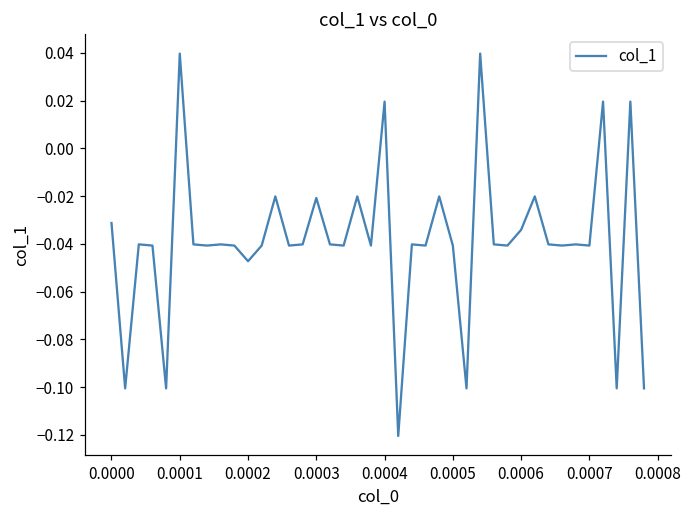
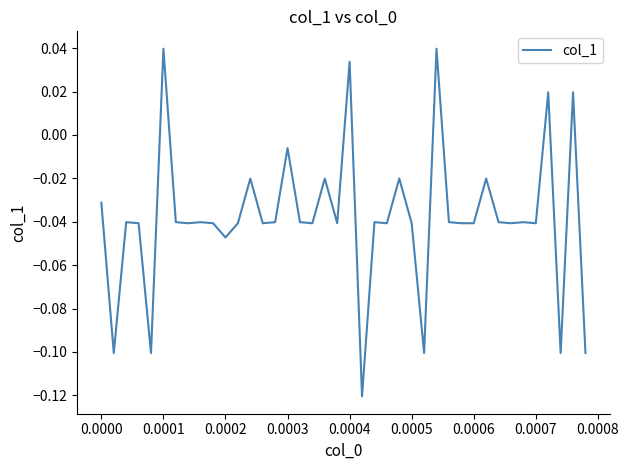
  {
    "0.0000": -0.031,
    "0.0001": 0.040,
    "0.0002": -0.047,
-   "0.0003": -0.021,
-   "0.0004": 0.020,
+   "0.0003": -0.006,
+   "0.0004": 0.034,
    "0.0005": -0.041,
-   "0.0006": -0.034,
+   "0.0006": -0.041,
    "0.0007": -0.041
  }
